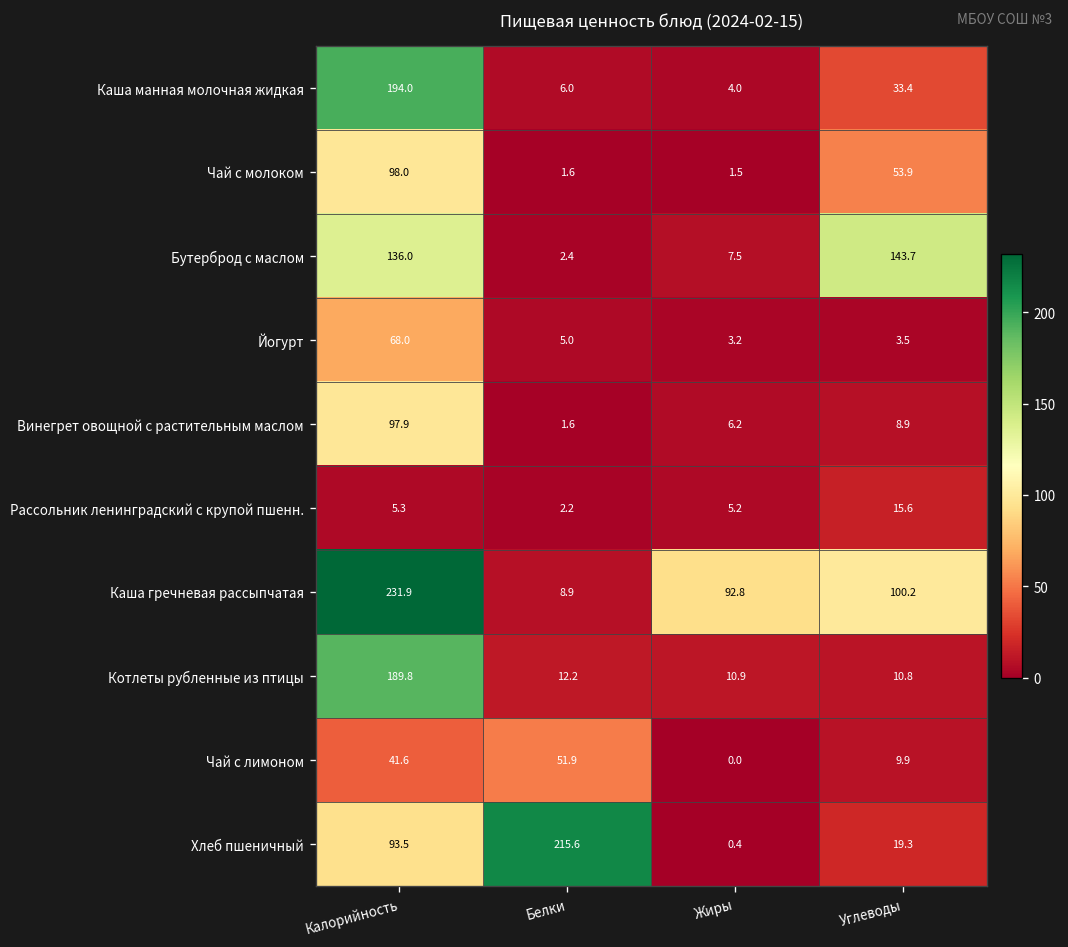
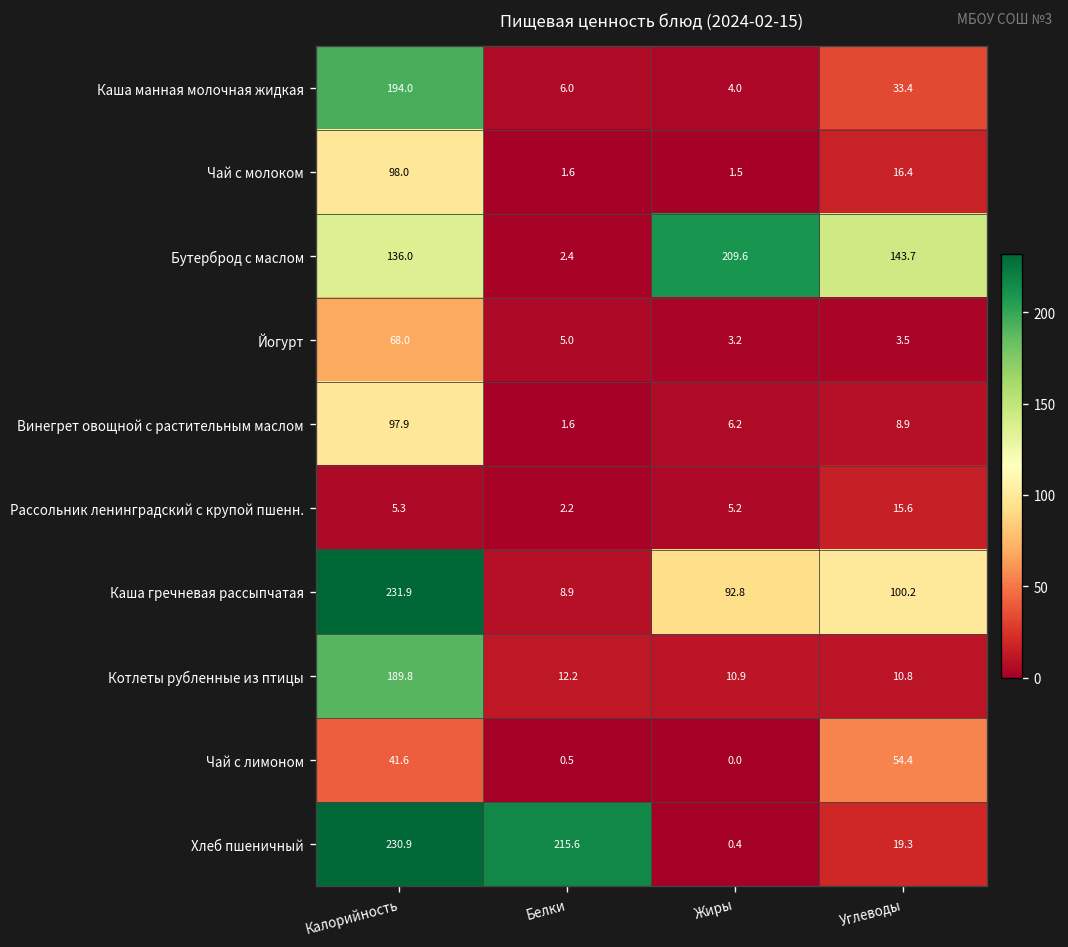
  {
    "Каша манная молочная жидкая": {
      "Калорийность": 194.0,
      "Белки": 6.0,
      "Жиры": 4.0,
      "Углеводы": 33.4
    },
    "Чай с молоком": {
      "Калорийность": 98.0,
      "Белки": 1.6,
      "Жиры": 1.5,
-     "Углеводы": 53.9
+     "Углеводы": 16.4
    },
    "Бутерброд с маслом": {
      "Калорийность": 136.0,
      "Белки": 2.4,
-     "Жиры": 7.5,
+     "Жиры": 209.6,
      "Углеводы": 143.7
    },
    "Йогурт": {
      "Калорийность": 68.0,
      "Белки": 5.0,
      "Жиры": 3.2,
      "Углеводы": 3.5
    },
    "Винегрет овощной с растительным маслом": {
      "Калорийность": 97.9,
      "Белки": 1.6,
      "Жиры": 6.2,
      "Углеводы": 8.9
    },
    "Рассольник ленинградский с крупой пшенн.": {
      "Калорийность": 5.3,
      "Белки": 2.2,
      "Жиры": 5.2,
      "Углеводы": 15.6
    },
    "Каша гречневая рассыпчатая": {
      "Калорийность": 231.9,
      "Белки": 8.9,
      "Жиры": 92.8,
      "Углеводы": 100.2
    },
    "Котлеты рубленные из птицы": {
      "Калорийность": 189.8,
      "Белки": 12.2,
      "Жиры": 10.9,
      "Углеводы": 10.8
    },
    "Чай с лимоном": {
      "Калорийность": 41.6,
-     "Белки": 51.9,
+     "Белки": 0.5,
      "Жиры": 0.0,
-     "Углеводы": 9.9
+     "Углеводы": 54.4
    },
    "Хлеб пшеничный": {
-     "Калорийность": 93.5,
+     "Калорийность": 230.9,
      "Белки": 215.6,
      "Жиры": 0.4,
      "Углеводы": 19.3
    }
  }
